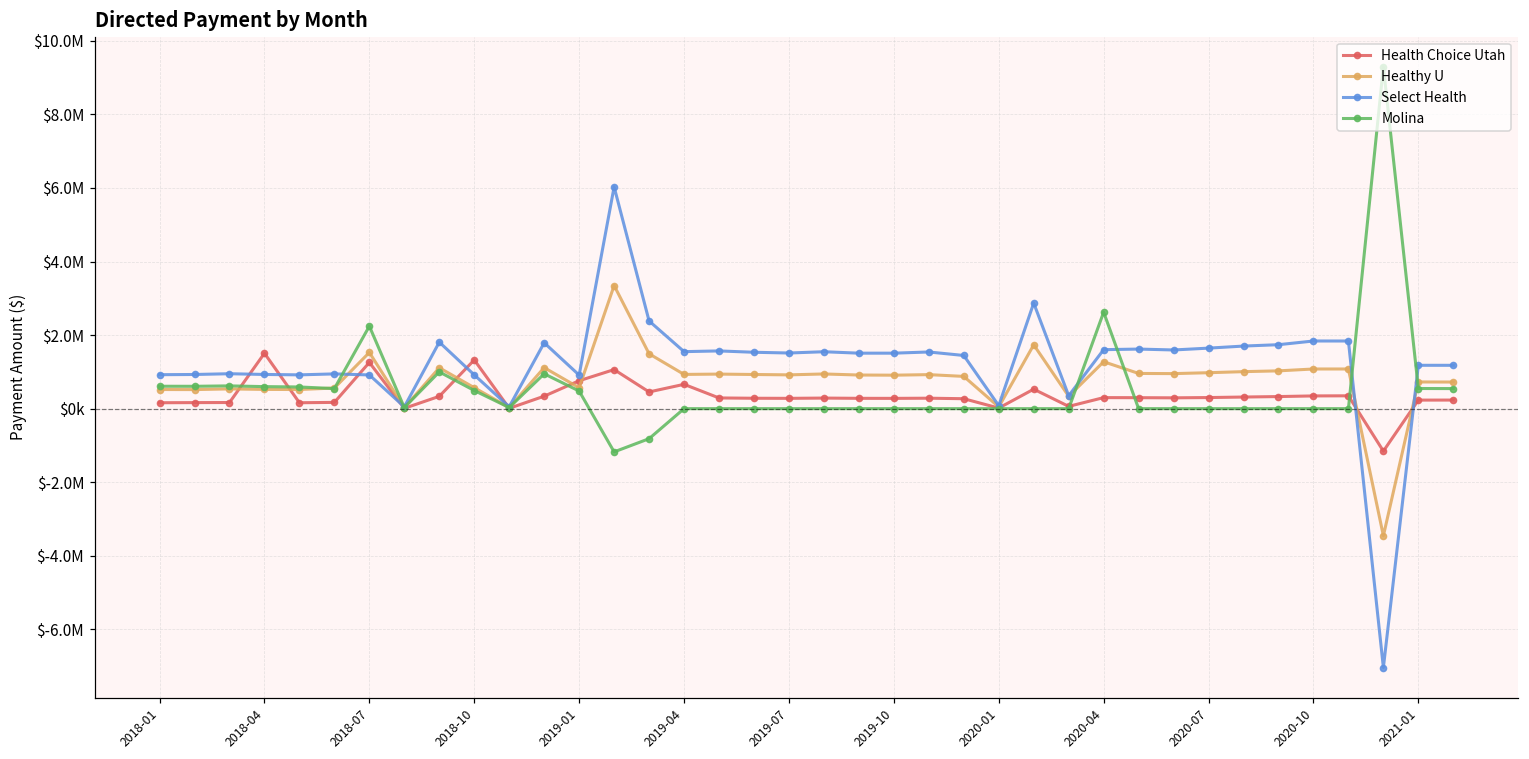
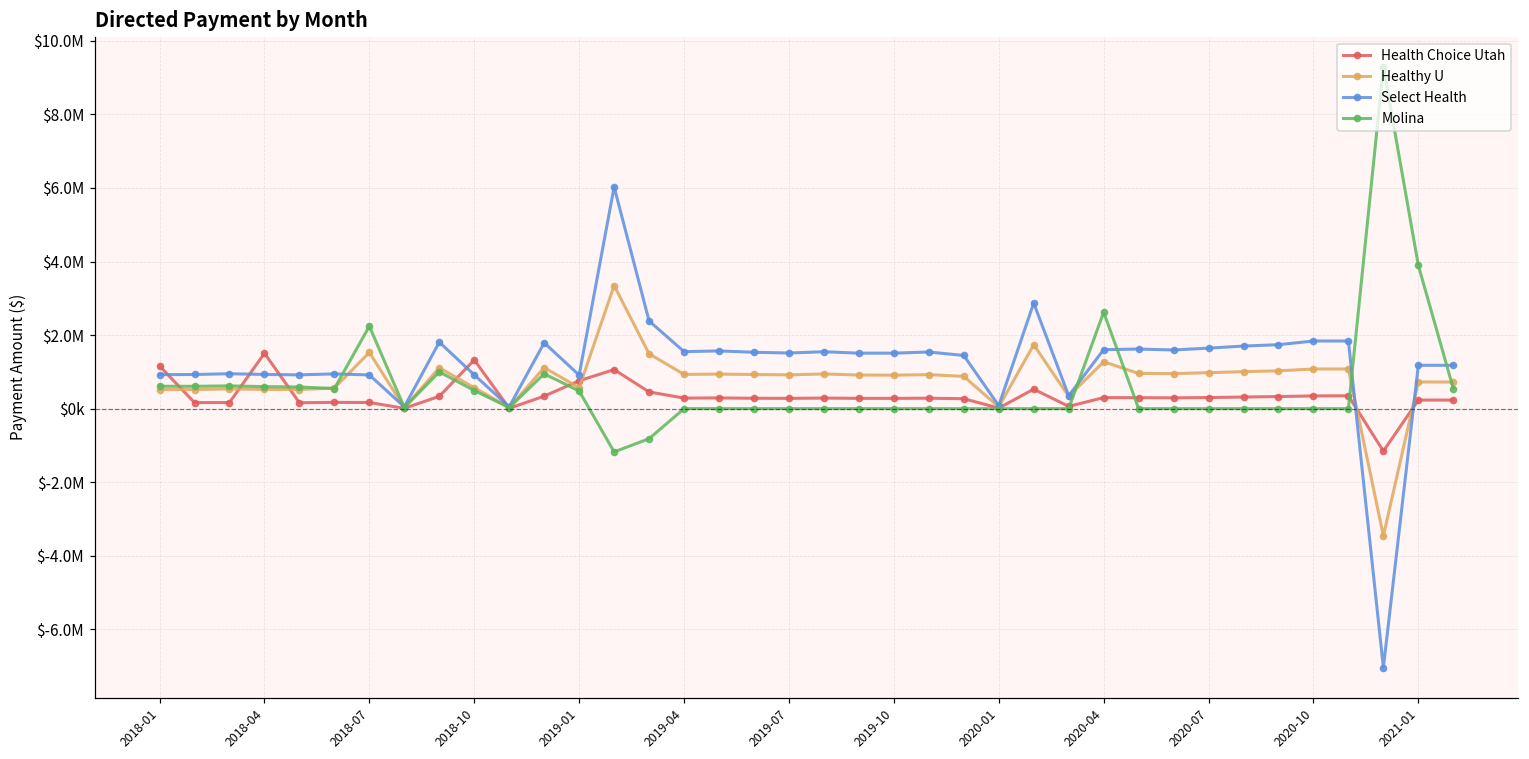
  {
    "Health Choice Utah": {
-     "2018-01": "$200000",
+     "2018-01": "$1200000",
      "2018-04": "$1500000",
-     "2018-07": "$1300000",
+     "2018-07": "$200000",
      "2018-10": "$1300000",
      "2019-01": "$800000",
-     "2019-04": "$700000",
+     "2019-04": "$300000",
      "2019-07": "$300000",
      "2019-10": "$300000",
      "2020-04": "$300000",
      "2020-07": "$300000",
      "2020-10": "$300000",
      "2021-01": "$200000"
    },
    "Healthy U": {
      "2018-01": "$500000",
      "2018-07": "$1500000",
      "2018-10": "$600000",
      "2019-01": "$600000",
      "2019-04": "$900000",
      "2019-07": "$900000",
      "2019-10": "$900000",
      "2020-04": "$1300000",
      "2020-07": "$1000000",
      "2020-10": "$1100000",
      "2021-01": "$700000"
    },
    "Select Health": {
      "2018-01": "$900000",
      "2018-04": "$900000",
      "2018-07": "$900000",
      "2018-10": "$900000",
      "2019-01": "$900000",
      "2019-04": "$1600000",
      "2019-07": "$1500000",
      "2019-10": "$1500000",
      "2020-04": "$1600000",
      "2020-07": "$1600000",
      "2020-10": "$1800000",
      "2021-01": "$1200000"
    },
    "Molina": {
      "2018-01": "$600000",
      "2018-07": "$2200000",
      "2018-10": "$500000",
      "2019-01": "$500000",
      "2019-04": "$0",
      "2019-07": "$0",
      "2019-10": "$0",
      "2020-04": "$2600000",
      "2020-07": "$0",
      "2020-10": "$0",
-     "2021-01": "$500000"
+     "2021-01": "$3900000"
    }
  }
